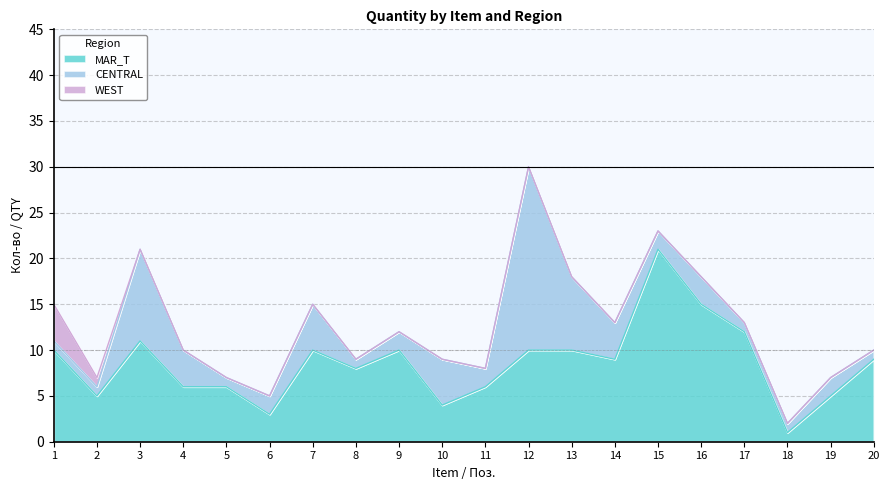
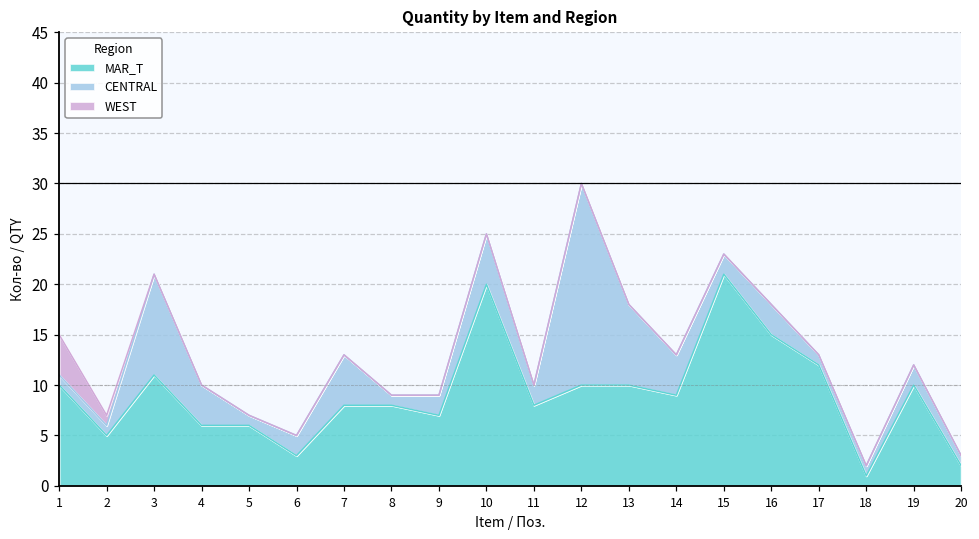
  {
    "MAR_T": {
      "1": 10,
      "2": 5,
      "3": 11,
      "4": 6,
      "5": 6,
      "6": 3,
-     "7": 10,
+     "7": 8,
      "8": 8,
-     "9": 10,
-     "10": 4,
-     "11": 6,
+     "9": 7,
+     "10": 20,
+     "11": 8,
      "12": 10,
      "13": 10,
      "14": 9,
      "15": 21,
      "16": 15,
      "17": 12,
      "18": 1,
-     "19": 5,
-     "20": 9
+     "19": 10,
+     "20": 2
    }
  }
